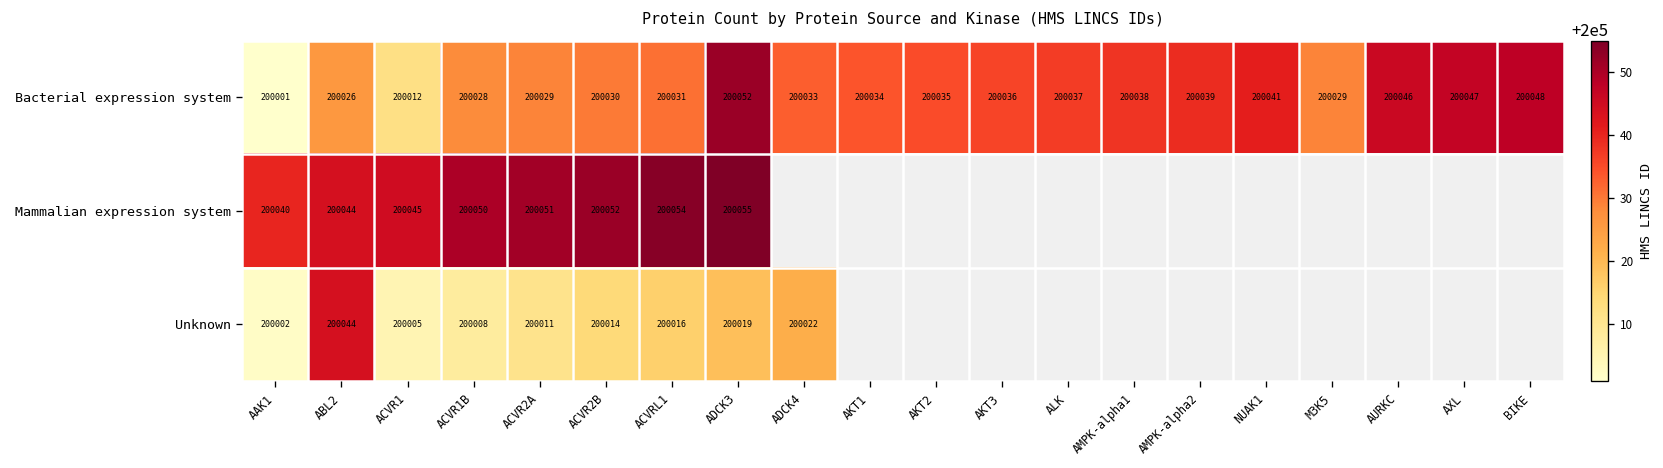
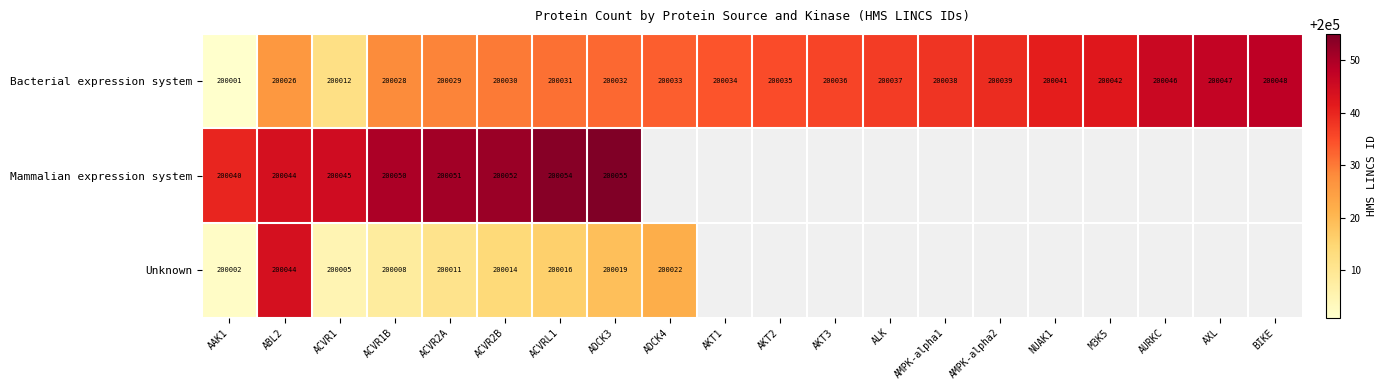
  {
    "Bacterial expression system": {
      "AAK1": 200001,
      "ABL2": 200026,
      "ACVR1": 200012,
      "ACVR1B": 200028,
      "ACVR2A": 200029,
      "ACVR2B": 200030,
      "ACVRL1": 200031,
-     "ADCK3": 200052,
+     "ADCK3": 200032,
      "ADCK4": 200033,
      "AKT1": 200034,
      "AKT2": 200035,
      "AKT3": 200036,
      "ALK": 200037,
      "AMPK-alpha1": 200038,
      "AMPK-alpha2": 200039,
      "NUAK1": 200041,
-     "M3K5": 200029,
+     "M3K5": 200042,
      "AURKC": 200046,
      "AXL": 200047,
      "BIKE": 200048
    },
    "Mammalian expression system": {
      "AAK1": 200040,
      "ABL2": 200044,
      "ACVR1": 200045,
      "ACVR1B": 200050,
      "ACVR2A": 200051,
      "ACVR2B": 200052,
      "ACVRL1": 200054,
      "ADCK3": 200055
    },
    "Unknown": {
      "AAK1": 200002,
      "ABL2": 200044,
      "ACVR1": 200005,
      "ACVR1B": 200008,
      "ACVR2A": 200011,
      "ACVR2B": 200014,
      "ACVRL1": 200016,
      "ADCK3": 200019,
      "ADCK4": 200022
    }
  }
